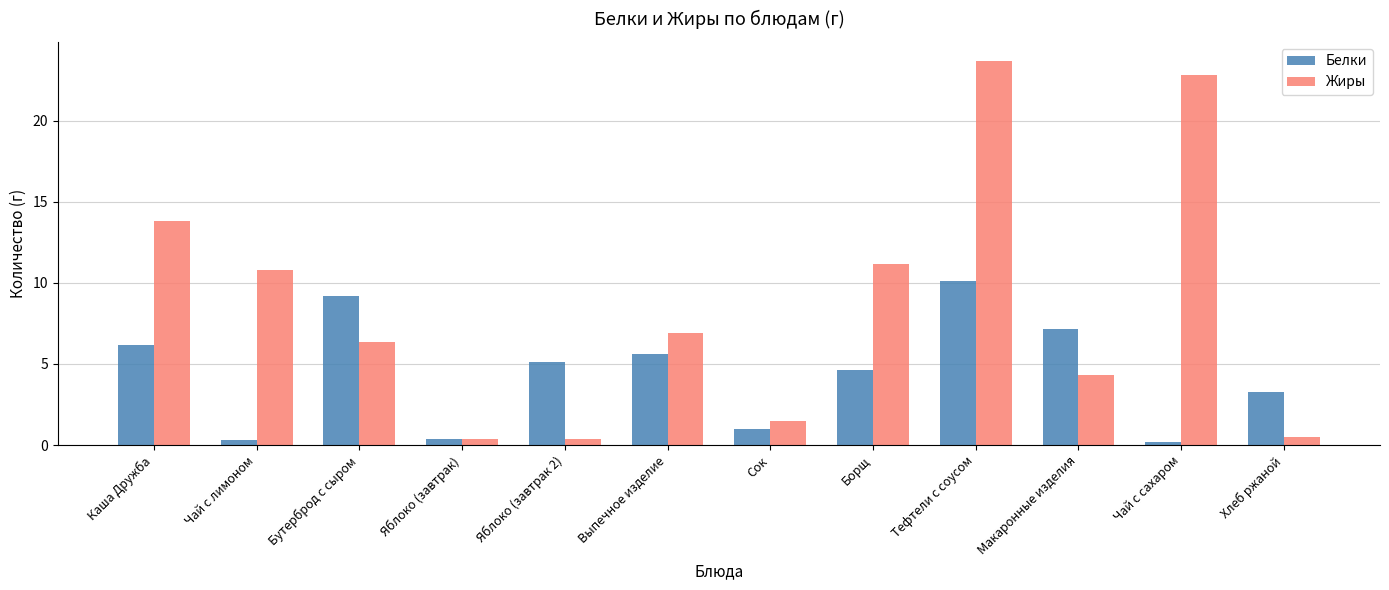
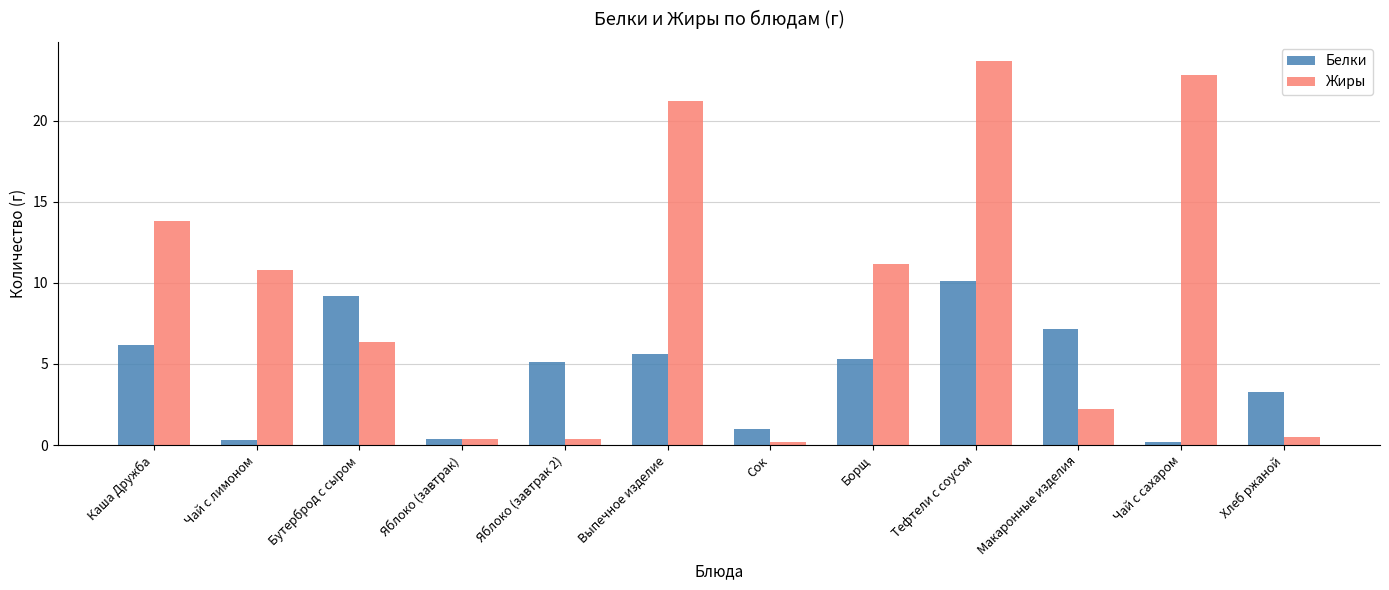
  {
    "Белки": {
      "Каша Дружба": 6.2,
      "Чай с лимоном": 0.3,
      "Бутерброд с сыром": 9.2,
      "Яблоко (завтрак)": 0.4,
      "Яблоко (завтрак 2)": 5.1,
      "Выпечное изделие": 5.6,
      "Сок": 1.0,
-     "Борщ": 4.6,
+     "Борщ": 5.3,
      "Тефтели с соусом": 10.1,
      "Макаронные изделия": 7.1,
      "Чай с сахаром": 0.2,
      "Хлеб ржаной": 3.3
    },
    "Жиры": {
      "Каша Дружба": 13.8,
      "Чай с лимоном": 10.8,
      "Бутерброд с сыром": 6.4,
      "Яблоко (завтрак)": 0.4,
      "Яблоко (завтрак 2)": 0.4,
-     "Выпечное изделие": 6.9,
-     "Сок": 1.5,
+     "Выпечное изделие": 21.2,
+     "Сок": 0.2,
      "Борщ": 11.2,
      "Тефтели с соусом": 23.7,
-     "Макаронные изделия": 4.3,
+     "Макаронные изделия": 2.2,
      "Чай с сахаром": 22.9,
      "Хлеб ржаной": 0.5
    }
  }
